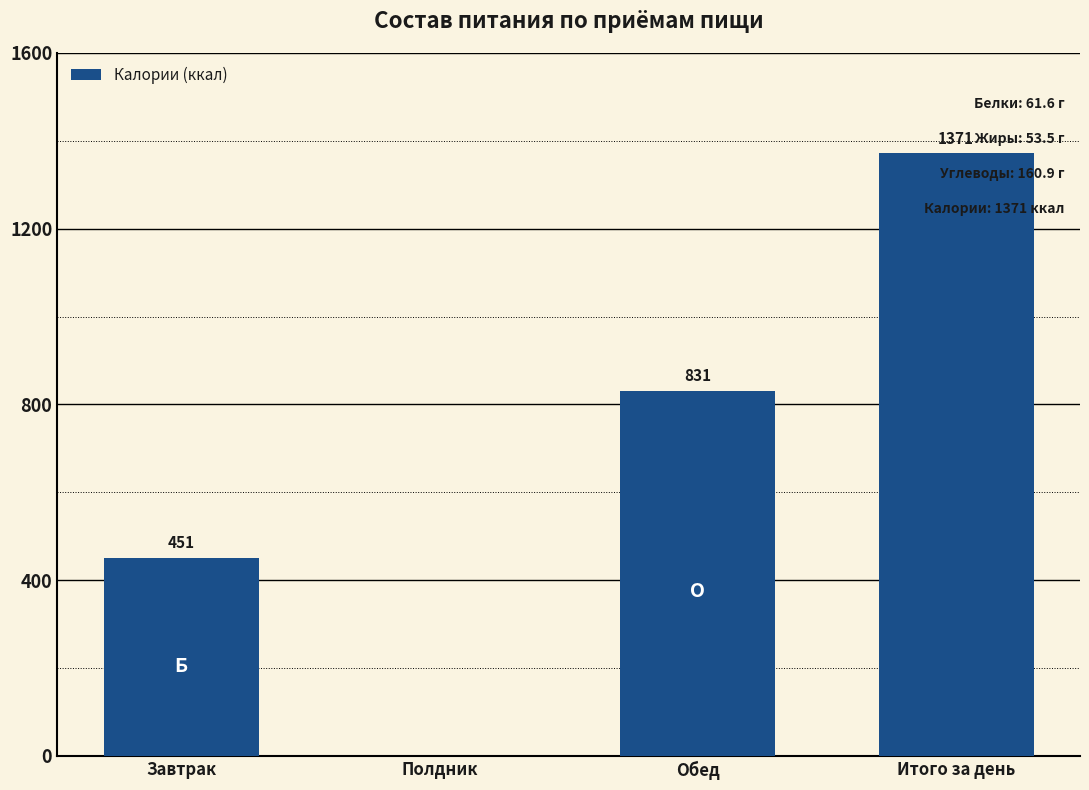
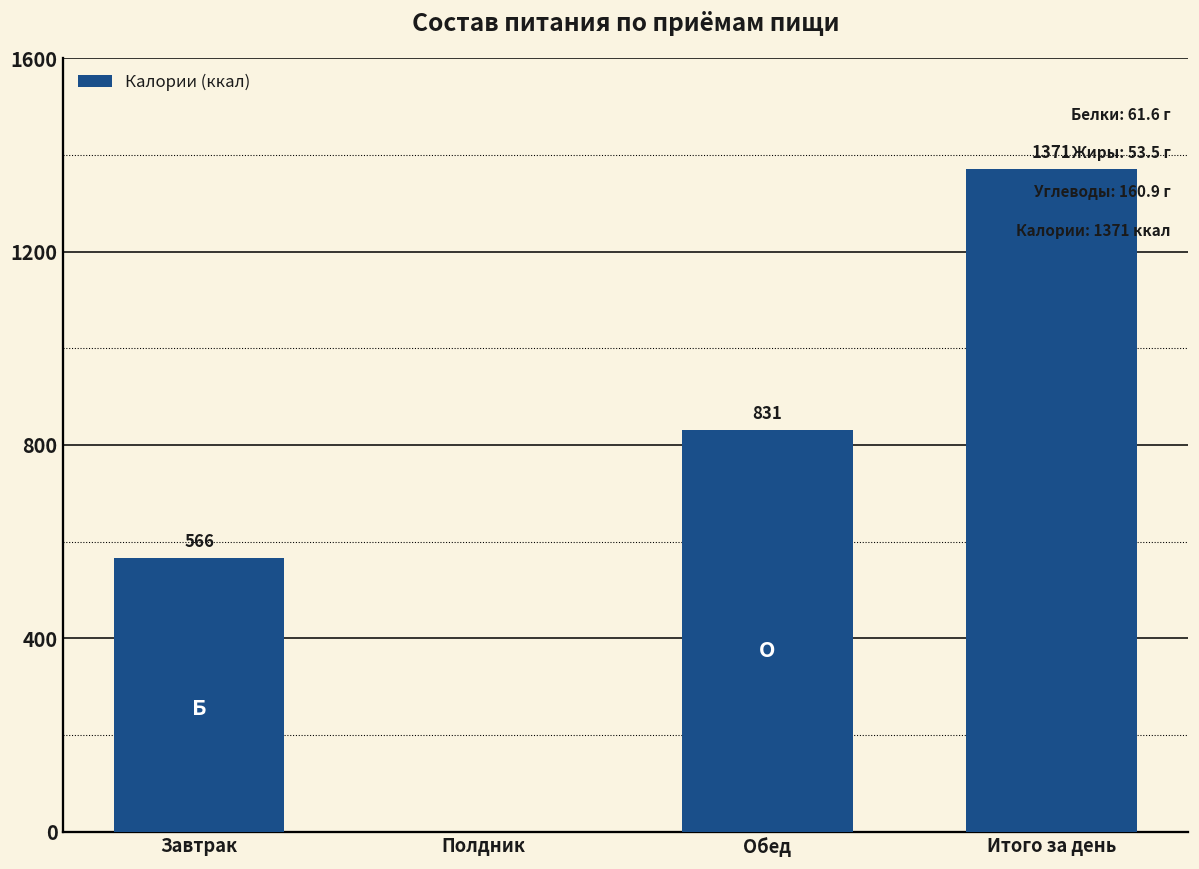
  {
-   "Завтрак": 451,
+   "Завтрак": 566,
    "Обед": 831,
    "Итого за день": 1371
  }
